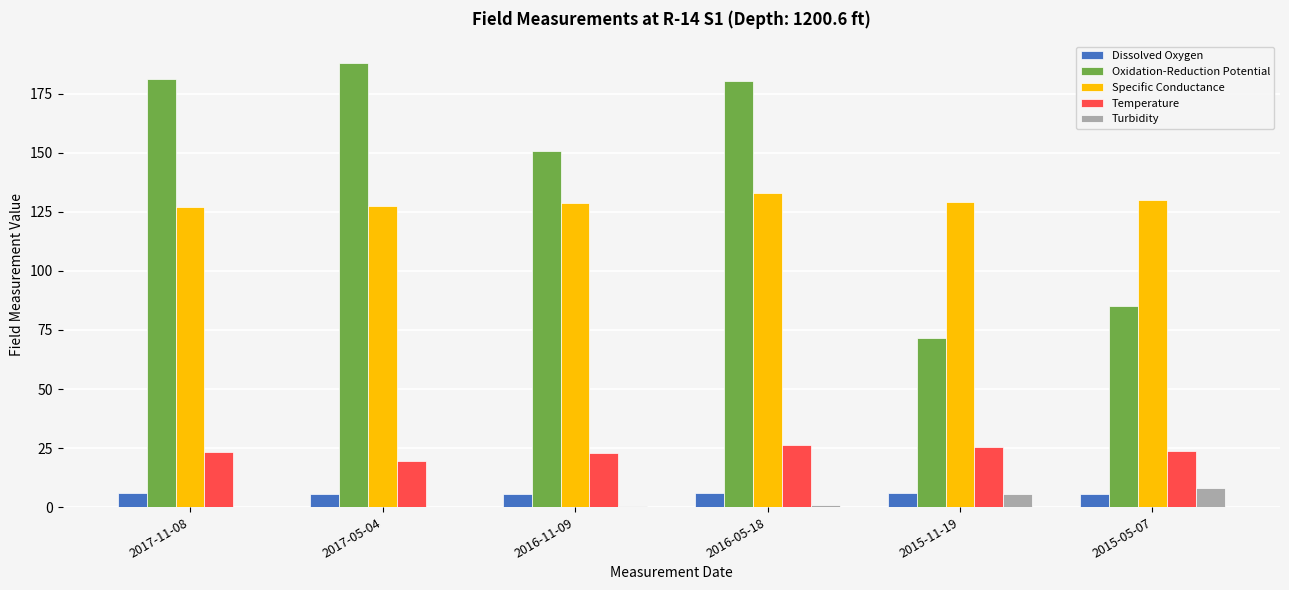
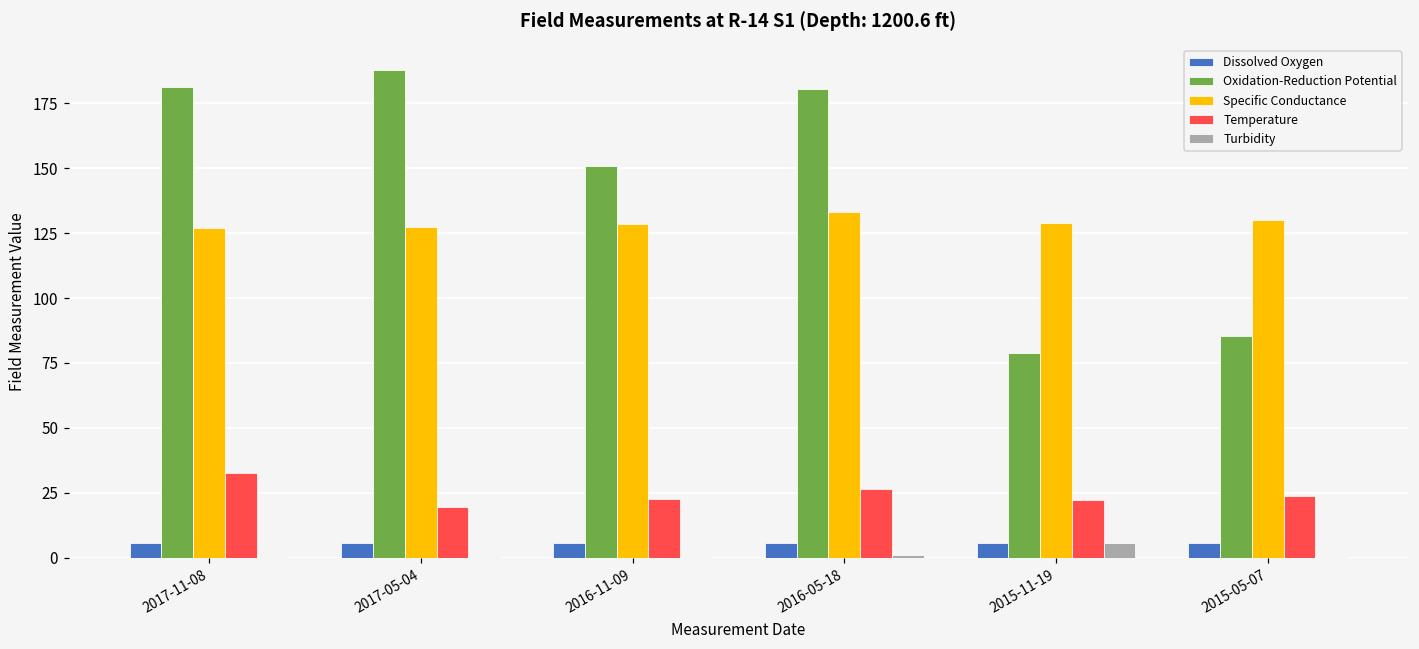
  {
    "Dissolved Oxygen": {
      "2017-11-08": 6,
      "2017-05-04": 6,
      "2016-11-09": 6,
      "2016-05-18": 6,
      "2015-11-19": 6,
      "2015-05-07": 6
    },
    "Oxidation-Reduction Potential": {
      "2017-11-08": 181,
      "2017-05-04": 188,
      "2016-11-09": 151,
      "2016-05-18": 181,
-     "2015-11-19": 72,
+     "2015-11-19": 79,
      "2015-05-07": 85
    },
    "Specific Conductance": {
      "2017-11-08": 127,
      "2017-05-04": 127,
      "2016-11-09": 129,
      "2016-05-18": 133,
      "2015-11-19": 129,
      "2015-05-07": 130
    },
    "Temperature": {
-     "2017-11-08": 23,
+     "2017-11-08": 33,
      "2017-05-04": 20,
      "2016-11-09": 23,
      "2016-05-18": 26,
-     "2015-11-19": 26,
+     "2015-11-19": 22,
      "2015-05-07": 24
    },
    "Turbidity": {
      "2015-11-19": 6,
-     "2015-05-07": 8
+     "2015-05-07": 0
    }
  }
